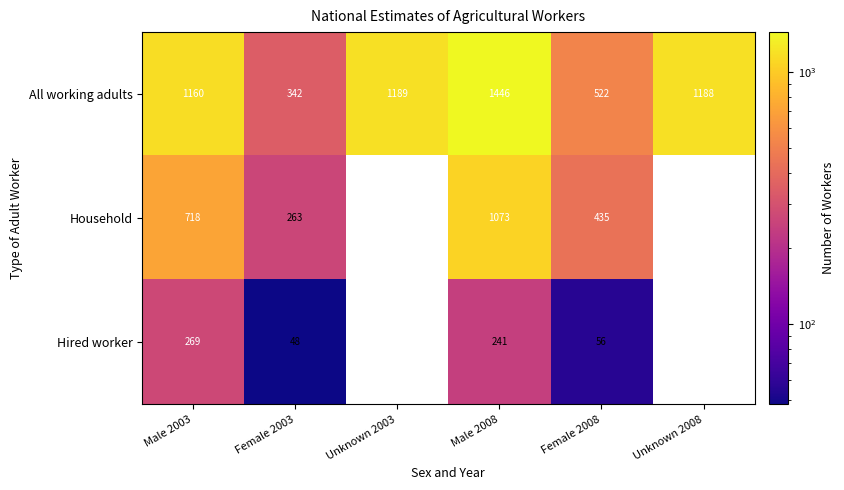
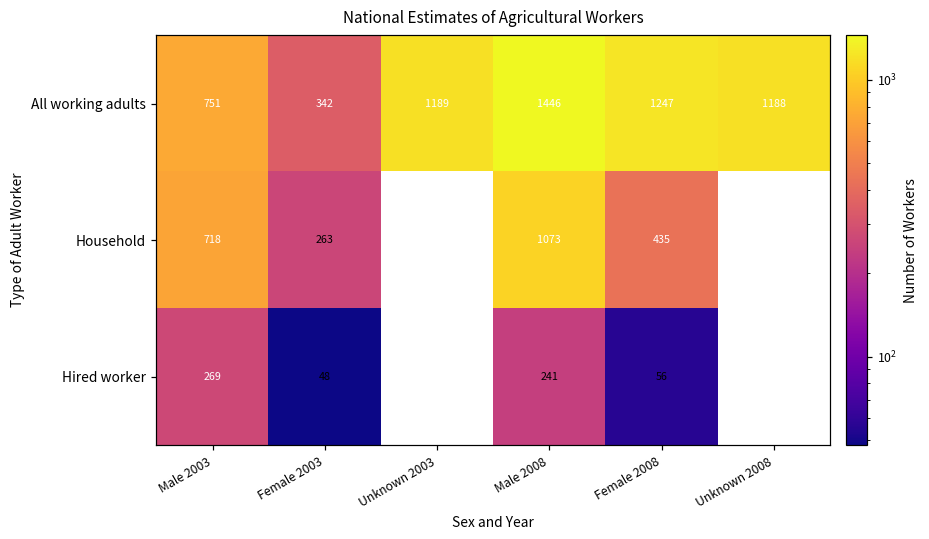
  {
    "All working adults": {
-     "Male 2003": 1160,
+     "Male 2003": 751,
      "Female 2003": 342,
      "Unknown 2003": 1189,
      "Male 2008": 1446,
-     "Female 2008": 522,
+     "Female 2008": 1247,
      "Unknown 2008": 1188
    },
    "Household": {
      "Male 2003": 718,
      "Female 2003": 263,
      "Male 2008": 1073,
      "Female 2008": 435
    },
    "Hired worker": {
      "Male 2003": 269,
      "Female 2003": 48,
      "Male 2008": 241,
      "Female 2008": 56
    }
  }
